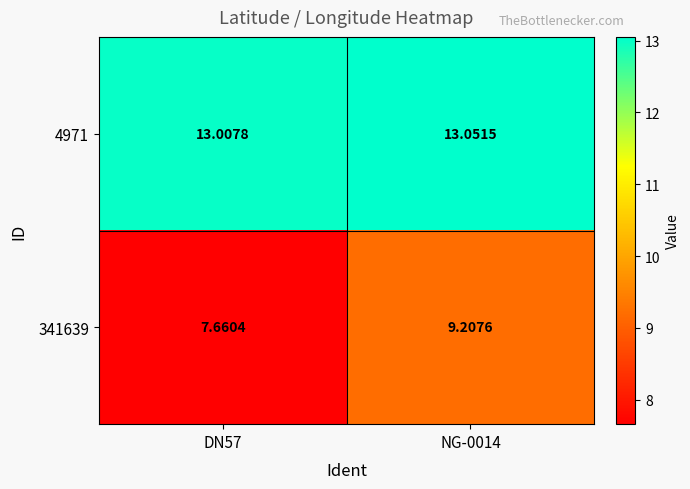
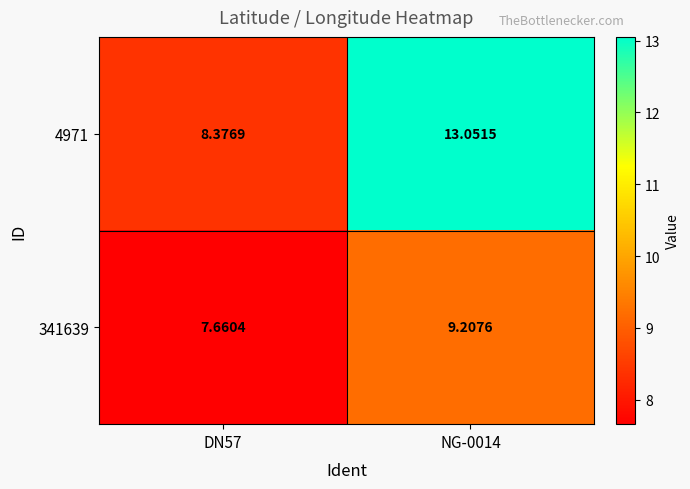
  {
    "4971": {
-     "DN57": 13.0078,
+     "DN57": 8.3769,
      "NG-0014": 13.0515
    },
    "341639": {
      "DN57": 7.6604,
      "NG-0014": 9.2076
    }
  }
